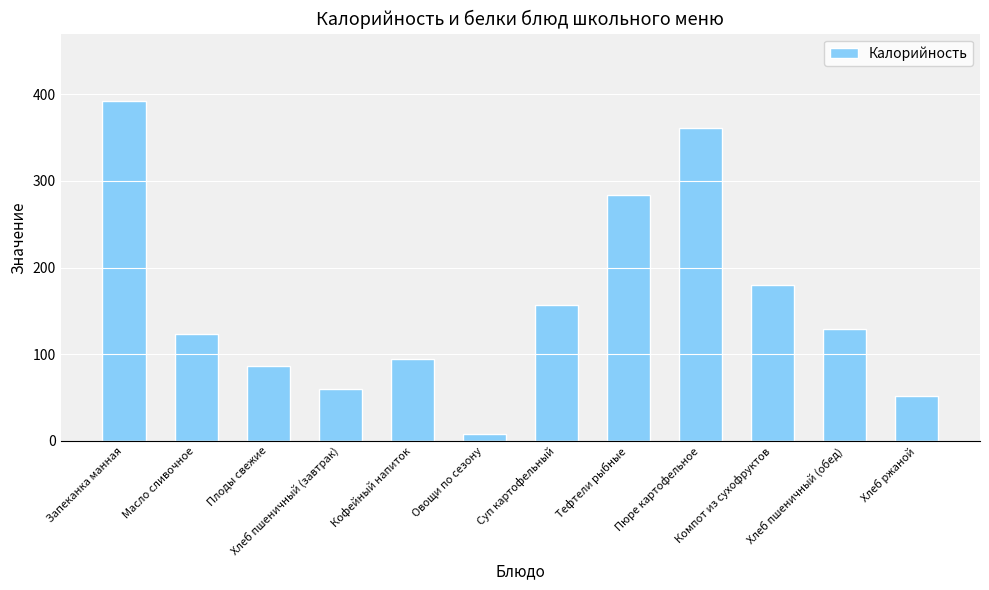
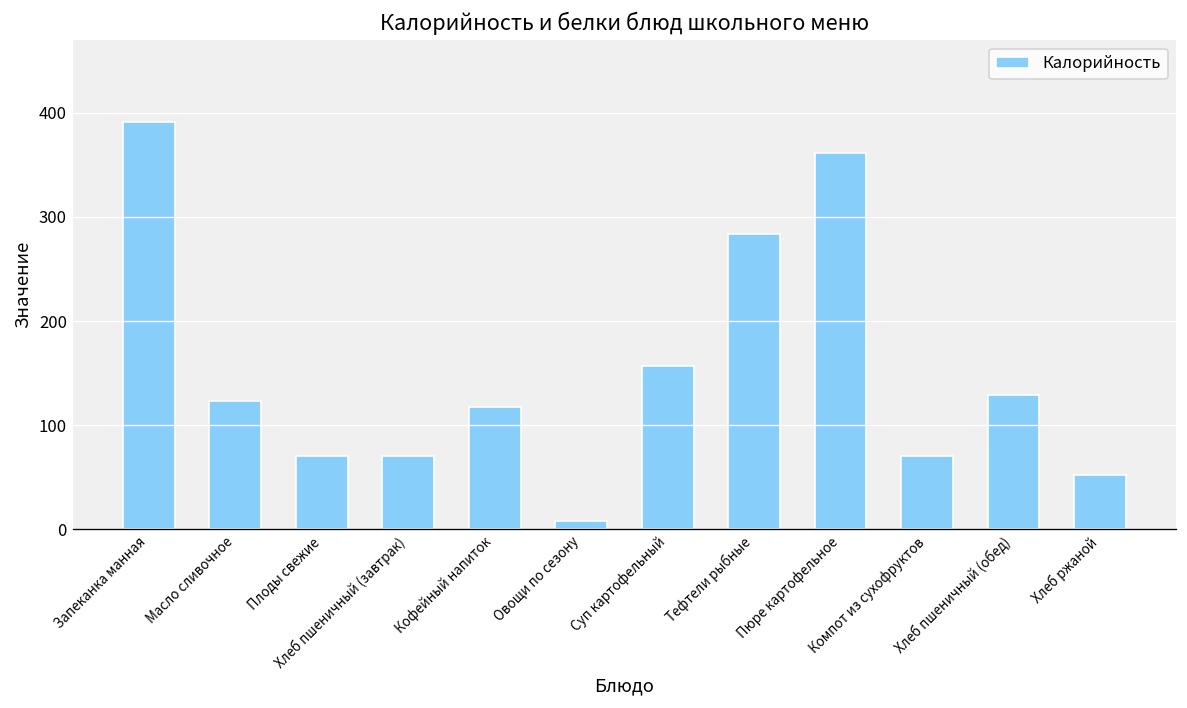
  {
    "Запеканка манная": 390,
    "Масло сливочное": 120,
-   "Плоды свежие": 90,
-   "Хлеб пшеничный (завтрак)": 60,
-   "Кофейный напиток": 90,
+   "Плоды свежие": 70,
+   "Хлеб пшеничный (завтрак)": 70,
+   "Кофейный напиток": 120,
    "Овощи по сезону": 10,
    "Суп картофельный": 160,
    "Тефтели рыбные": 280,
    "Пюре картофельное": 360,
-   "Компот из сухофруктов": 180,
+   "Компот из сухофруктов": 70,
    "Хлеб пшеничный (обед)": 130,
    "Хлеб ржаной": 50
  }
